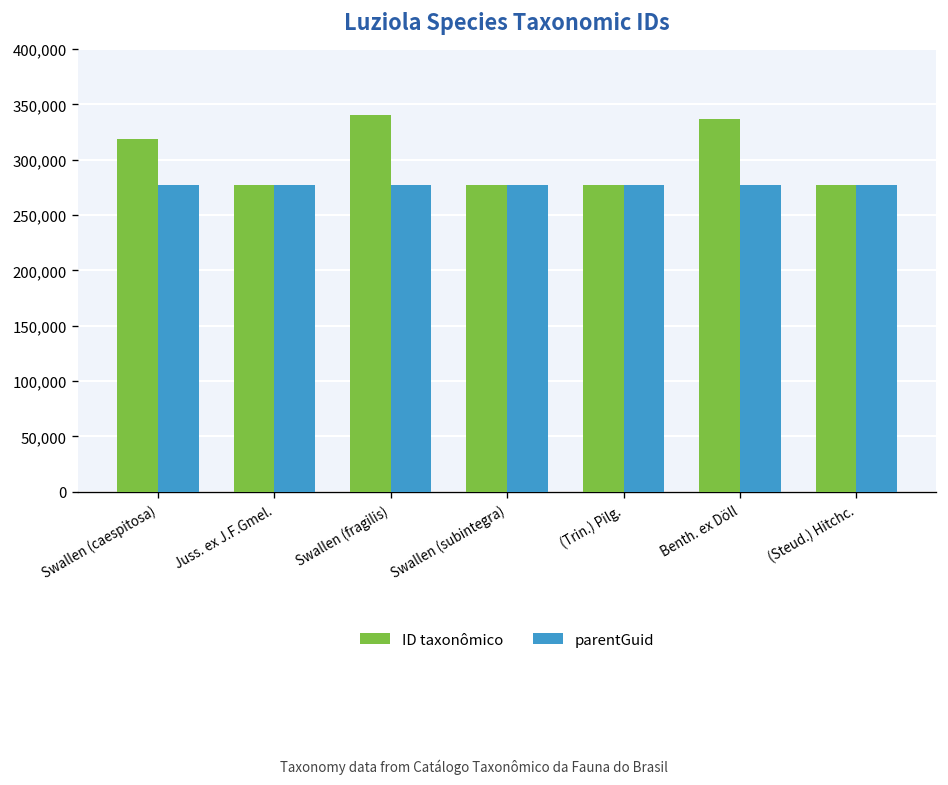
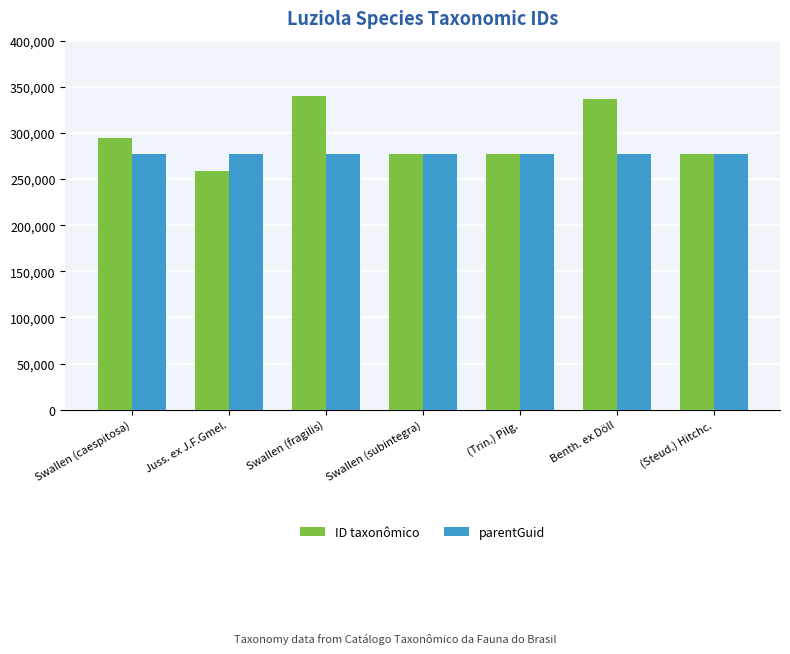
  {
    "ID taxonômico": {
-     "Swallen (caespitosa)": "320,000",
-     "Juss. ex J.F.Gmel.": "280,000",
+     "Swallen (caespitosa)": "290,000",
+     "Juss. ex J.F.Gmel.": "260,000",
      "Swallen (fragilis)": "340,000",
      "Swallen (subintegra)": "280,000",
      "(Trin.) Pilg.": "280,000",
      "Benth. ex Döll": "340,000",
      "(Steud.) Hitchc.": "280,000"
    },
    "parentGuid": {
      "Swallen (caespitosa)": "280,000",
      "Juss. ex J.F.Gmel.": "280,000",
      "Swallen (fragilis)": "280,000",
      "Swallen (subintegra)": "280,000",
      "(Trin.) Pilg.": "280,000",
      "Benth. ex Döll": "280,000",
      "(Steud.) Hitchc.": "280,000"
    }
  }
